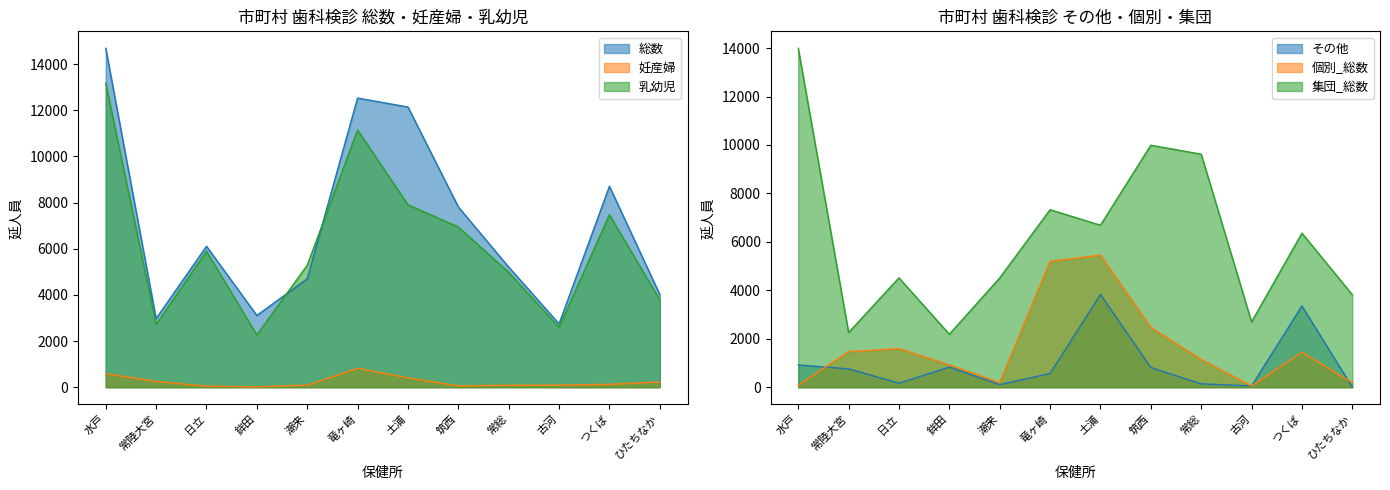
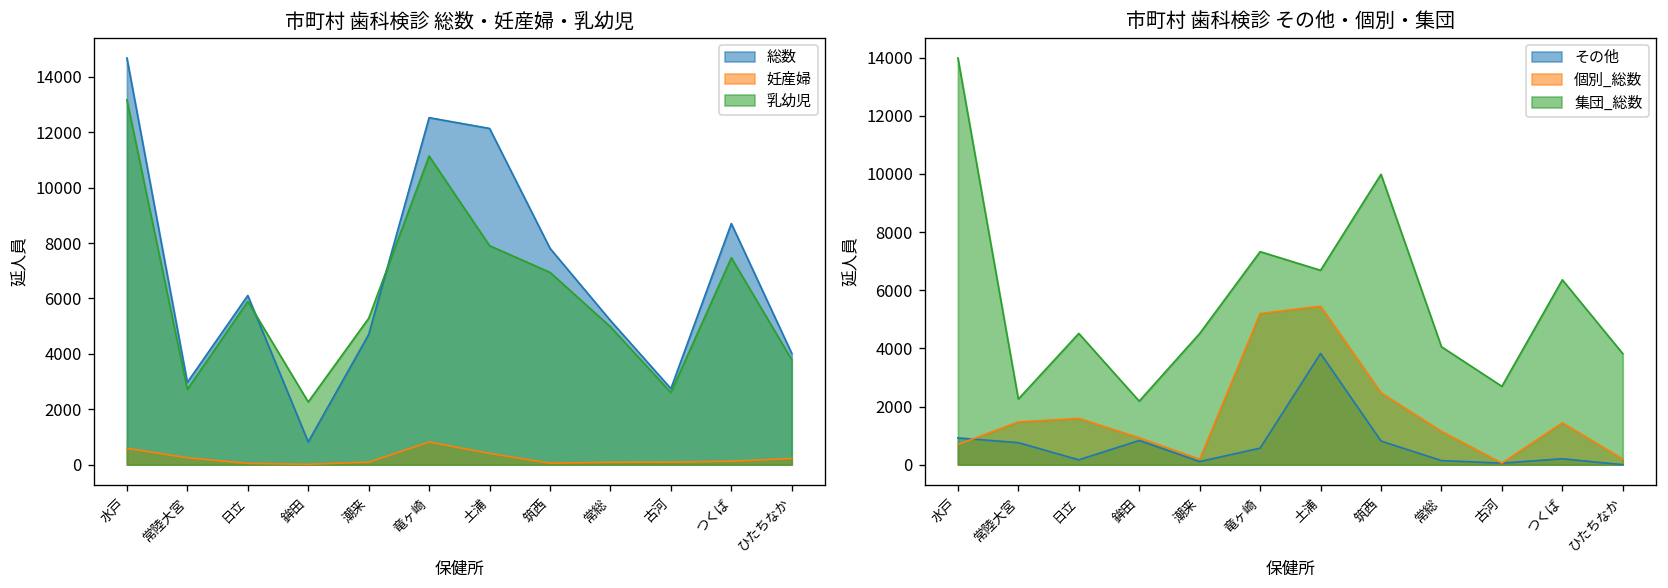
  {
    "市町村 歯科検診 総数・妊産婦・乳幼児": {
      "総数": {
        "水戸": 14700,
        "常陸大宮": 3000,
        "日立": 6100,
-       "鉾田": 3100,
+       "鉾田": 800,
        "潮来": 4700,
        "竜ヶ崎": 12500,
        "土浦": 12100,
        "筑西": 7800,
        "常総": 5200,
        "古河": 2700,
        "つくば": 8700,
        "ひたちなか": 4000
      },
      "妊産婦": {
        "水戸": 600,
        "常陸大宮": 300,
        "日立": 0,
        "鉾田": 0,
        "潮来": 100,
        "竜ヶ崎": 800,
        "土浦": 400,
        "筑西": 100,
        "常総": 100,
        "古河": 100,
        "つくば": 100,
        "ひたちなか": 200
      },
      "乳幼児": {
        "水戸": 13200,
        "常陸大宮": 2700,
        "日立": 5900,
        "鉾田": 2300,
        "潮来": 5300,
        "竜ヶ崎": 11100,
        "土浦": 7900,
        "筑西": 6900,
        "常総": 5000,
        "古河": 2600,
        "つくば": 7500,
        "ひたちなか": 3800
      }
    },
    "市町村 歯科検診 その他・個別・集団": {
      "その他": {
        "水戸": 900,
        "常陸大宮": 800,
        "日立": 200,
        "竜ヶ崎": 600,
        "土浦": 3800,
        "筑西": 800,
        "常総": 100,
-       "つくば": 3400,
+       "つくば": 200,
        "ひたちなか": 0
      },
      "個別_総数": {
-       "水戸": 100,
+       "水戸": 700,
        "常陸大宮": 1500,
        "日立": 1600,
        "竜ヶ崎": 5200,
        "土浦": 5500,
        "筑西": 2500,
        "常総": 1100,
        "つくば": 1400,
        "ひたちなか": 200
      },
      "集団_総数": {
        "水戸": 14000,
        "常陸大宮": 2300,
        "日立": 4500,
        "鉾田": 2200,
        "潮来": 4500,
        "竜ヶ崎": 7300,
        "土浦": 6700,
        "筑西": 10000,
-       "常総": 9600,
+       "常総": 4100,
        "古河": 2700,
        "つくば": 6400,
        "ひたちなか": 3800
      }
    }
  }
